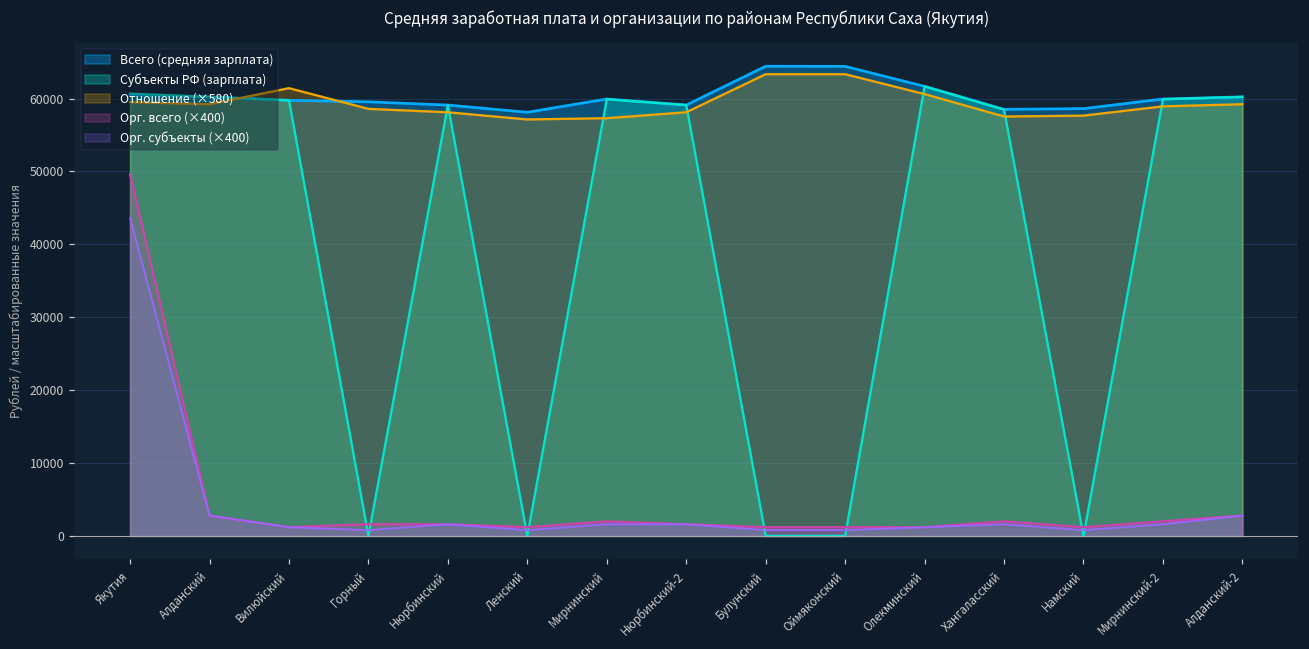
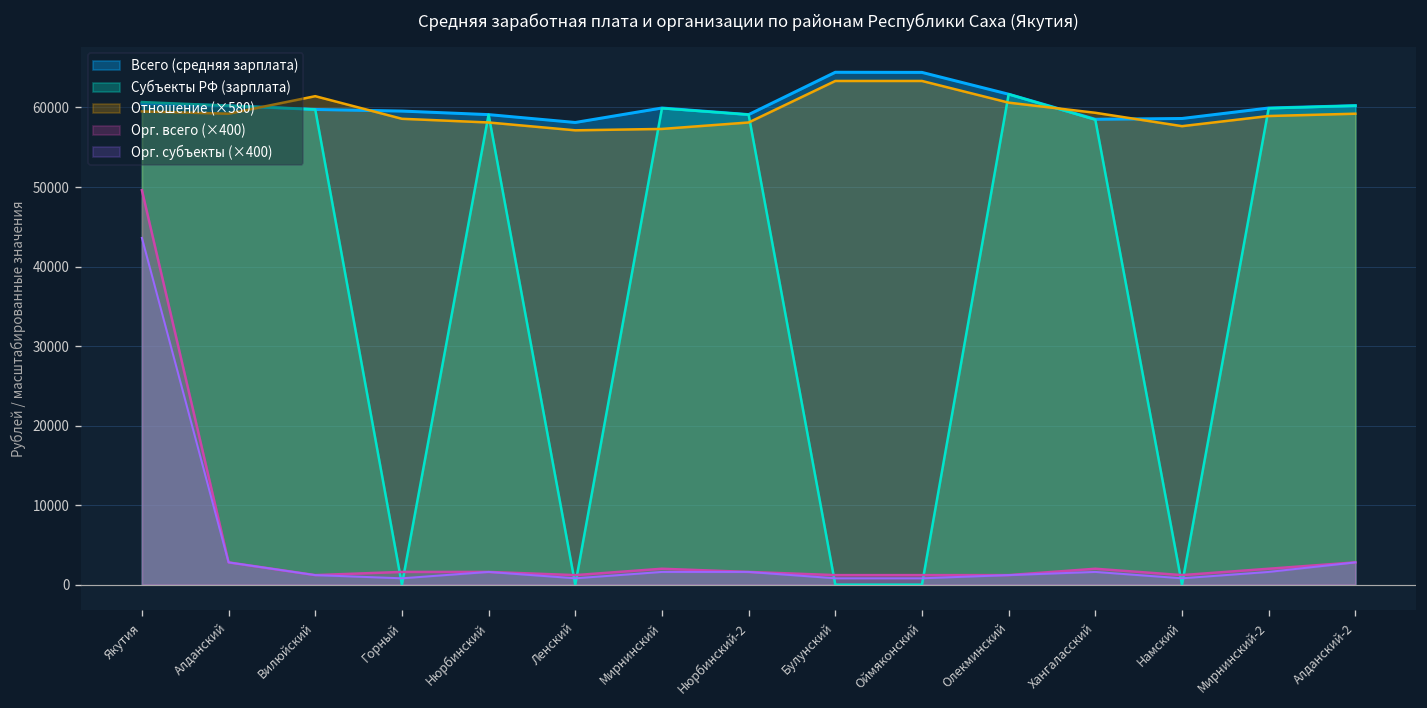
  {
    "Отношение (×580)": {
      "Вилюйский": 61000,
      "Горный": 59000,
      "Нюрбинский": 58000,
      "Ленский": 57000,
      "Мирнинский": 57000,
      "Нюрбинский-2": 58000,
      "Булунский": 63000,
      "Оймяконский": 63000,
      "Олекминский": 61000,
-     "Хангаласский": 58000,
+     "Хангаласский": 59000,
      "Намский": 58000,
      "Мирнинский-2": 59000,
      "Алданский-2": 59000
    }
  }
